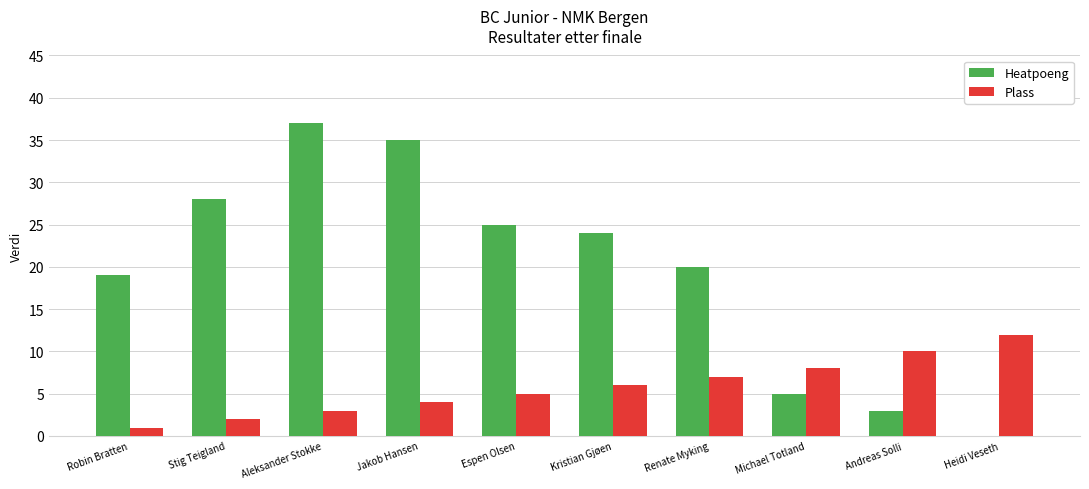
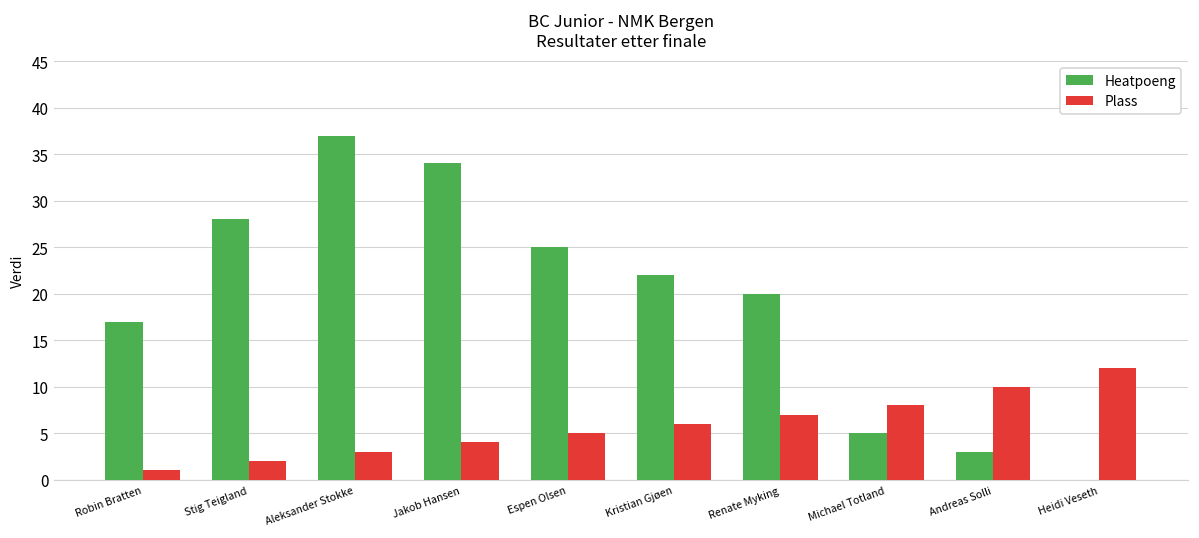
  {
    "Heatpoeng": {
-     "Robin Bratten": 19,
+     "Robin Bratten": 17,
      "Stig Teigland": 28,
      "Aleksander Stokke": 37,
-     "Jakob Hansen": 35,
+     "Jakob Hansen": 34,
      "Espen Olsen": 25,
-     "Kristian Gjøen": 24,
+     "Kristian Gjøen": 22,
      "Renate Myking": 20,
      "Michael Totland": 5,
      "Andreas Solli": 3,
      "Heidi Veseth": 0
    },
    "Plass": {
      "Robin Bratten": 1,
      "Stig Teigland": 2,
      "Aleksander Stokke": 3,
      "Jakob Hansen": 4,
      "Espen Olsen": 5,
      "Kristian Gjøen": 6,
      "Renate Myking": 7,
      "Michael Totland": 8,
      "Andreas Solli": 10,
      "Heidi Veseth": 12
    }
  }
